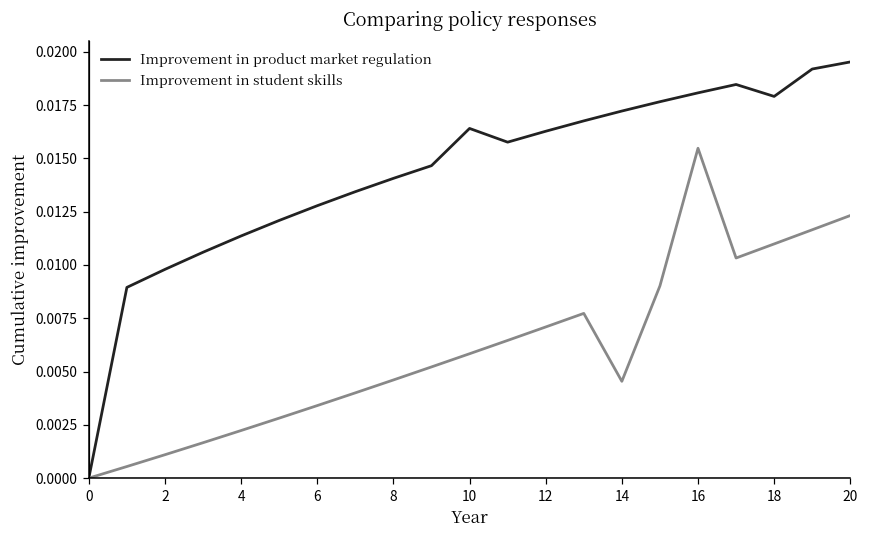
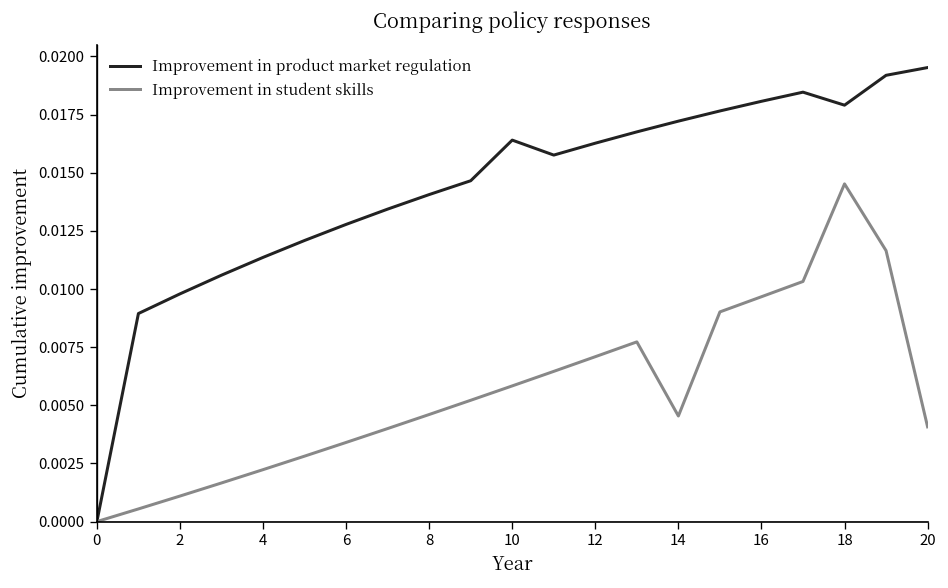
  {
    "Improvement in product market regulation": {
      "2": 0.0098,
      "4": 0.0114,
      "6": 0.0128,
      "8": 0.0141,
      "10": 0.0164,
      "12": 0.0163,
      "14": 0.0172,
      "16": 0.0181,
      "18": 0.0179,
      "20": 0.0195
    },
    "Improvement in student skills": {
      "2": 0.0011,
      "4": 0.0022,
      "6": 0.0034,
      "8": 0.0046,
      "10": 0.0058,
      "12": 0.0071,
      "14": 0.0045,
-     "16": 0.0155,
-     "18": 0.0110,
-     "20": 0.0123
+     "16": 0.0097,
+     "18": 0.0145,
+     "20": 0.0041
    }
  }
